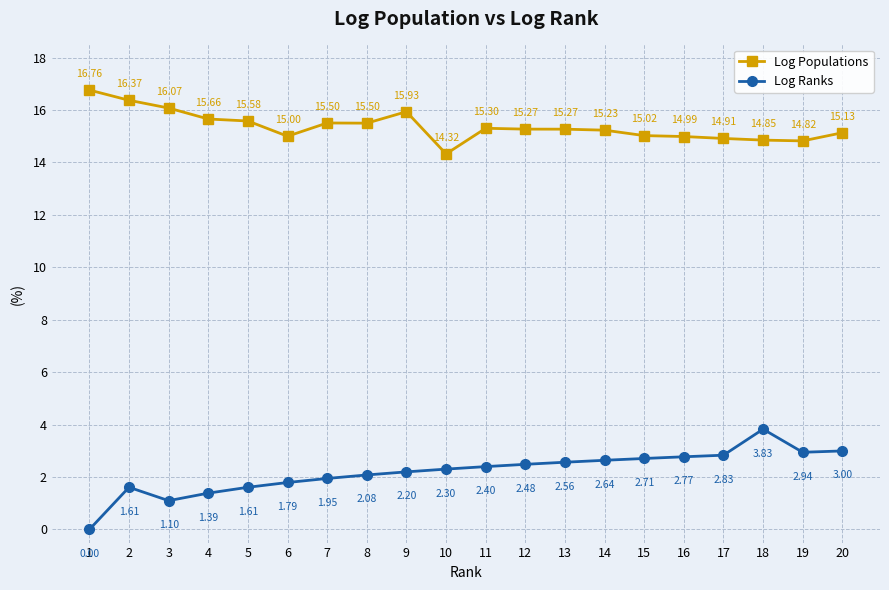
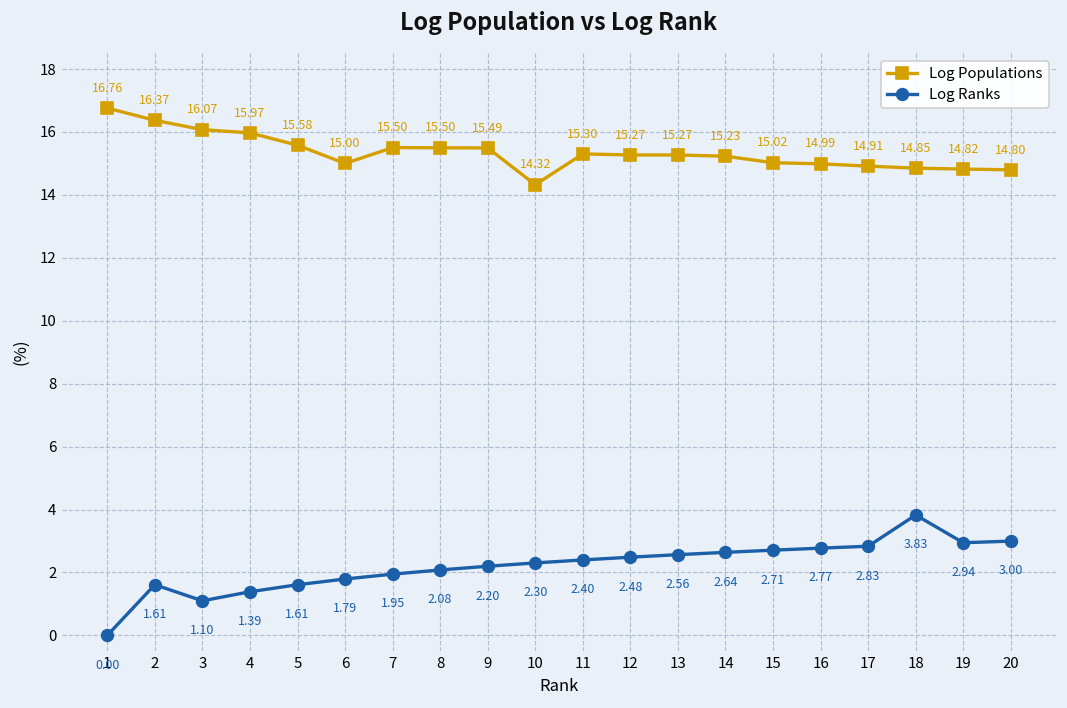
  {
    "Log Populations": {
      "1": 16.76,
      "2": 16.37,
      "3": 16.07,
-     "4": 15.66,
+     "4": 15.97,
      "5": 15.58,
      "6": 15.00,
      "7": 15.50,
      "8": 15.50,
-     "9": 15.93,
+     "9": 15.49,
      "10": 14.32,
      "11": 15.30,
      "12": 15.27,
      "13": 15.27,
      "14": 15.23,
      "15": 15.02,
      "16": 14.99,
      "17": 14.91,
      "18": 14.85,
      "19": 14.82,
-     "20": 15.13
+     "20": 14.80
    },
    "Log Ranks": {
      "1": 0.00,
      "2": 1.61,
      "3": 1.10,
      "4": 1.39,
      "5": 1.61,
      "6": 1.79,
      "7": 1.95,
      "8": 2.08,
      "9": 2.20,
      "10": 2.30,
      "11": 2.40,
      "12": 2.48,
      "13": 2.56,
      "14": 2.64,
      "15": 2.71,
      "16": 2.77,
      "17": 2.83,
      "18": 3.83,
      "19": 2.94,
      "20": 3.00
    }
  }
